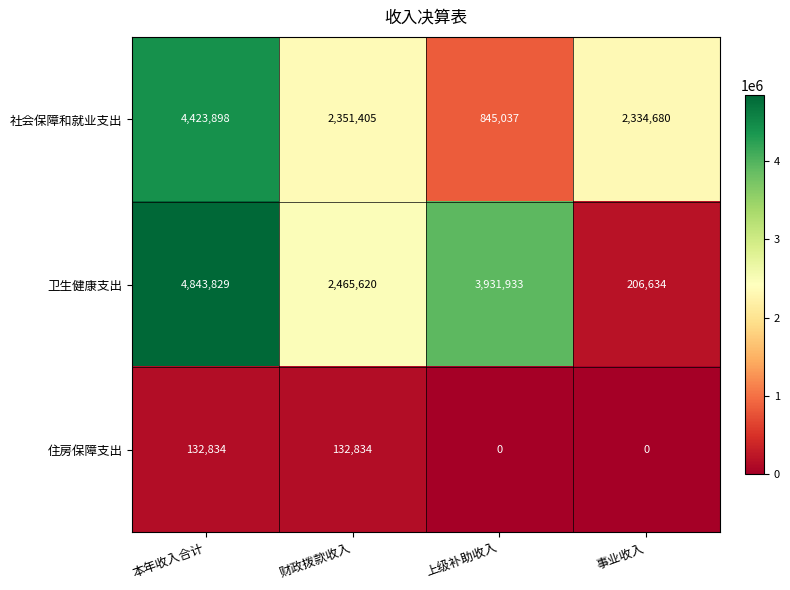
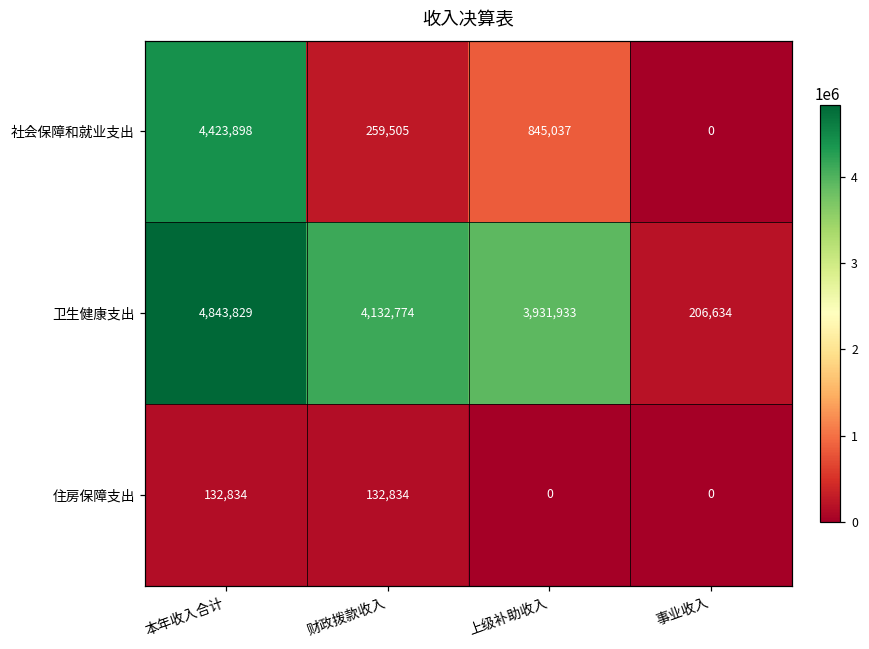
  {
    "社会保障和就业支出": {
      "本年收入合计": "4,423,898",
-     "财政拨款收入": "2,351,405",
+     "财政拨款收入": "259,505",
      "上级补助收入": "845,037",
-     "事业收入": "2,334,680"
+     "事业收入": "0"
    },
    "卫生健康支出": {
      "本年收入合计": "4,843,829",
-     "财政拨款收入": "2,465,620",
+     "财政拨款收入": "4,132,774",
      "上级补助收入": "3,931,933",
      "事业收入": "206,634"
    },
    "住房保障支出": {
      "本年收入合计": "132,834",
      "财政拨款收入": "132,834",
      "上级补助收入": "0",
      "事业收入": "0"
    }
  }
